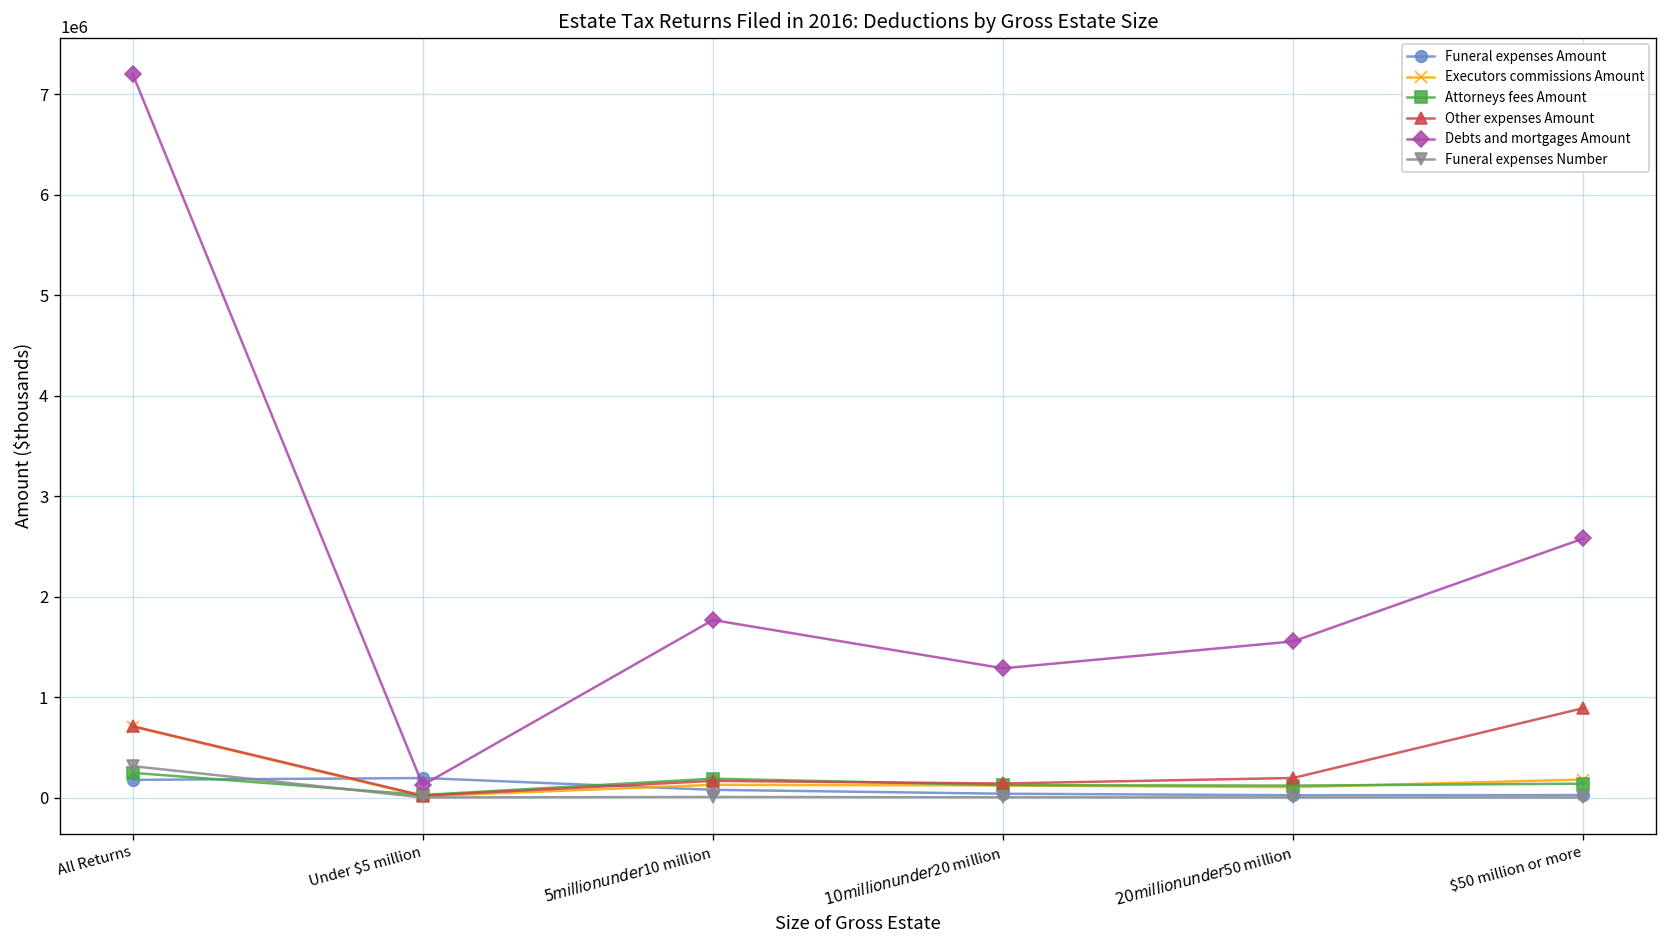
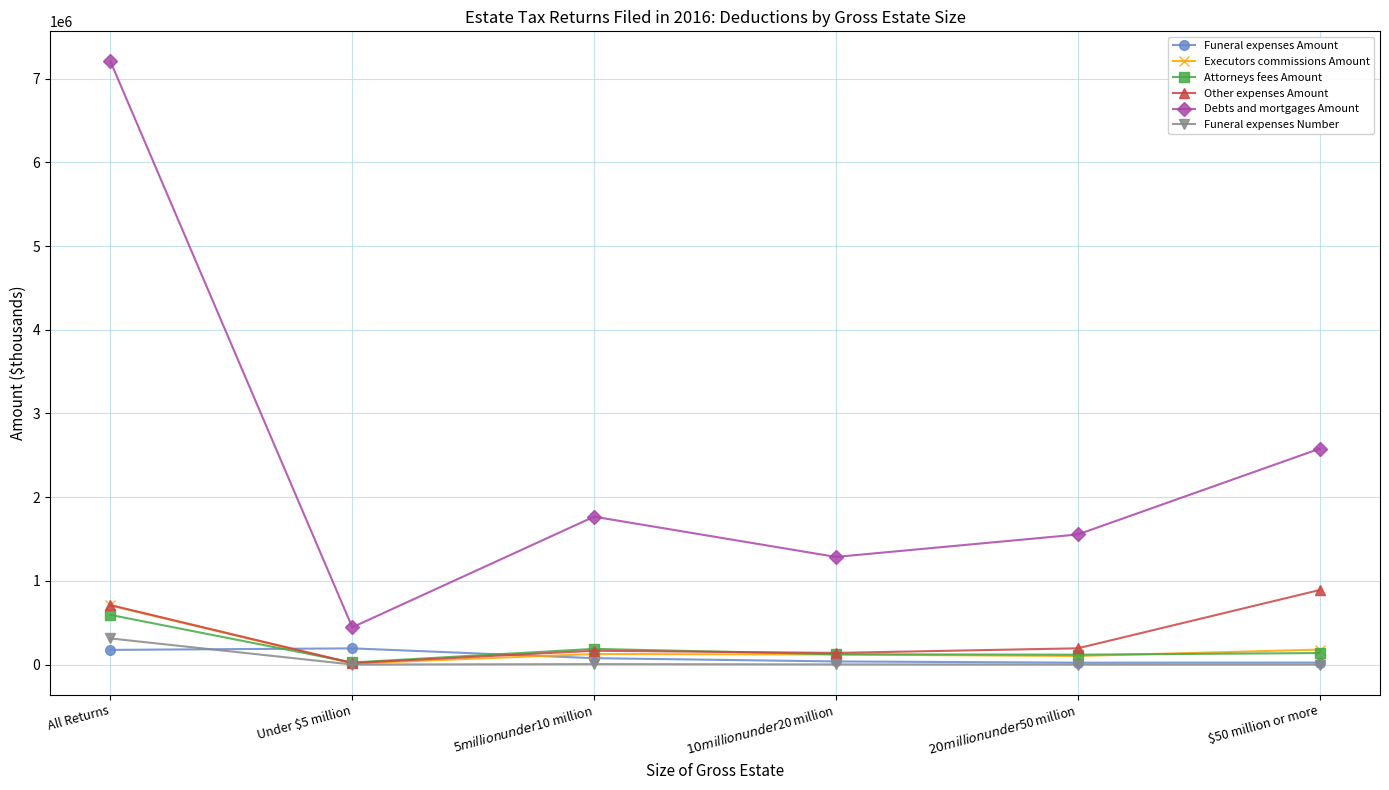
  {
    "Funeral expenses Amount": {
      "All Returns": 200000,
      "Under $5 million": 200000
    },
    "Executors commissions Amount": {
      "$50 million or more": 200000
    },
    "Attorneys fees Amount": {
-     "All Returns": 200000,
+     "All Returns": 600000,
      "$50 million or more": 100000
    },
    "Other expenses Amount": {
      "$50 million or more": 900000
    },
    "Debts and mortgages Amount": {
      "All Returns": 7200000,
-     "Under $5 million": 100000,
+     "Under $5 million": 400000,
      "$50 million or more": 2600000
    },
    "Funeral expenses Number": {
      "All Returns": 300000
    }
  }
